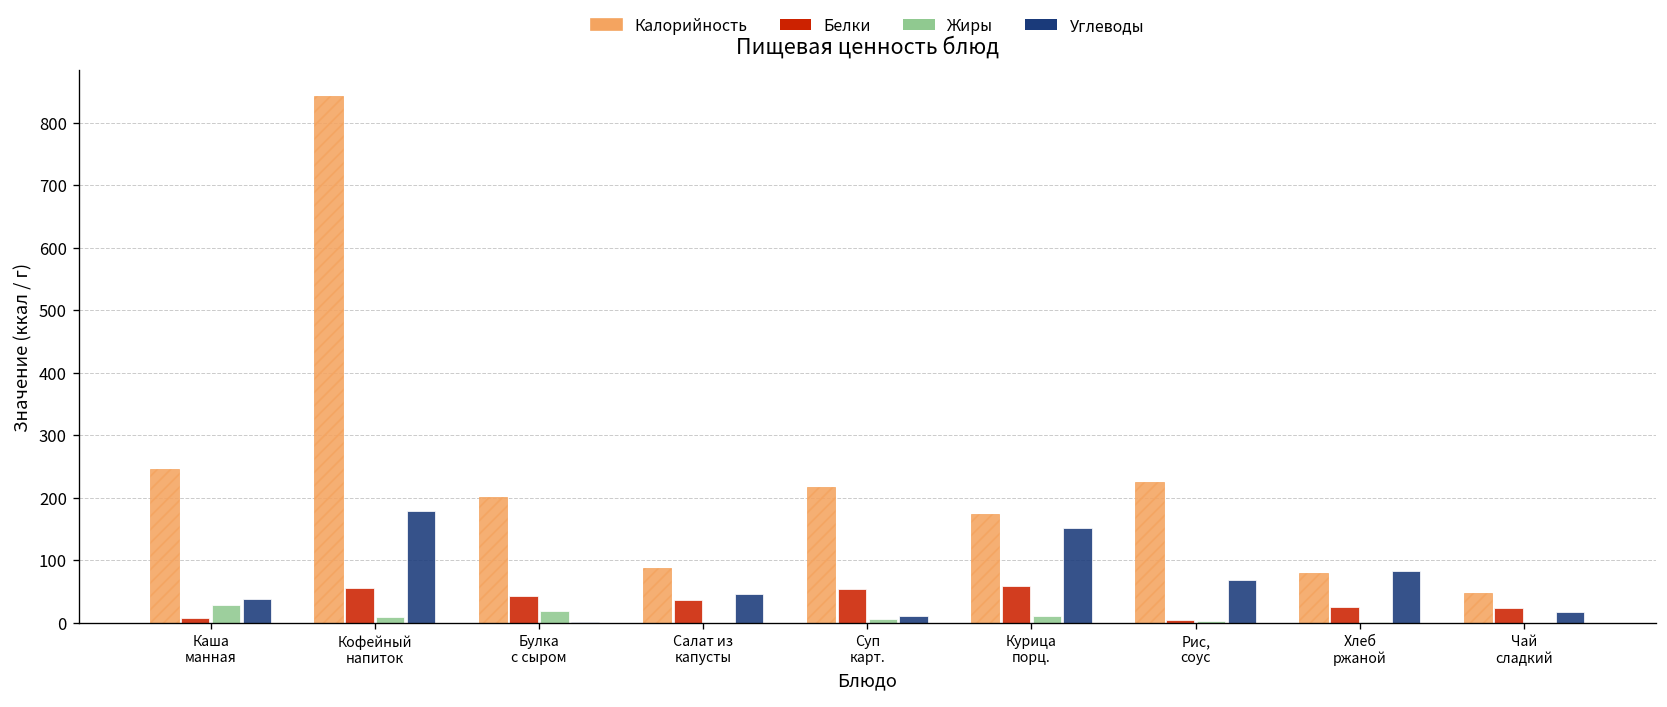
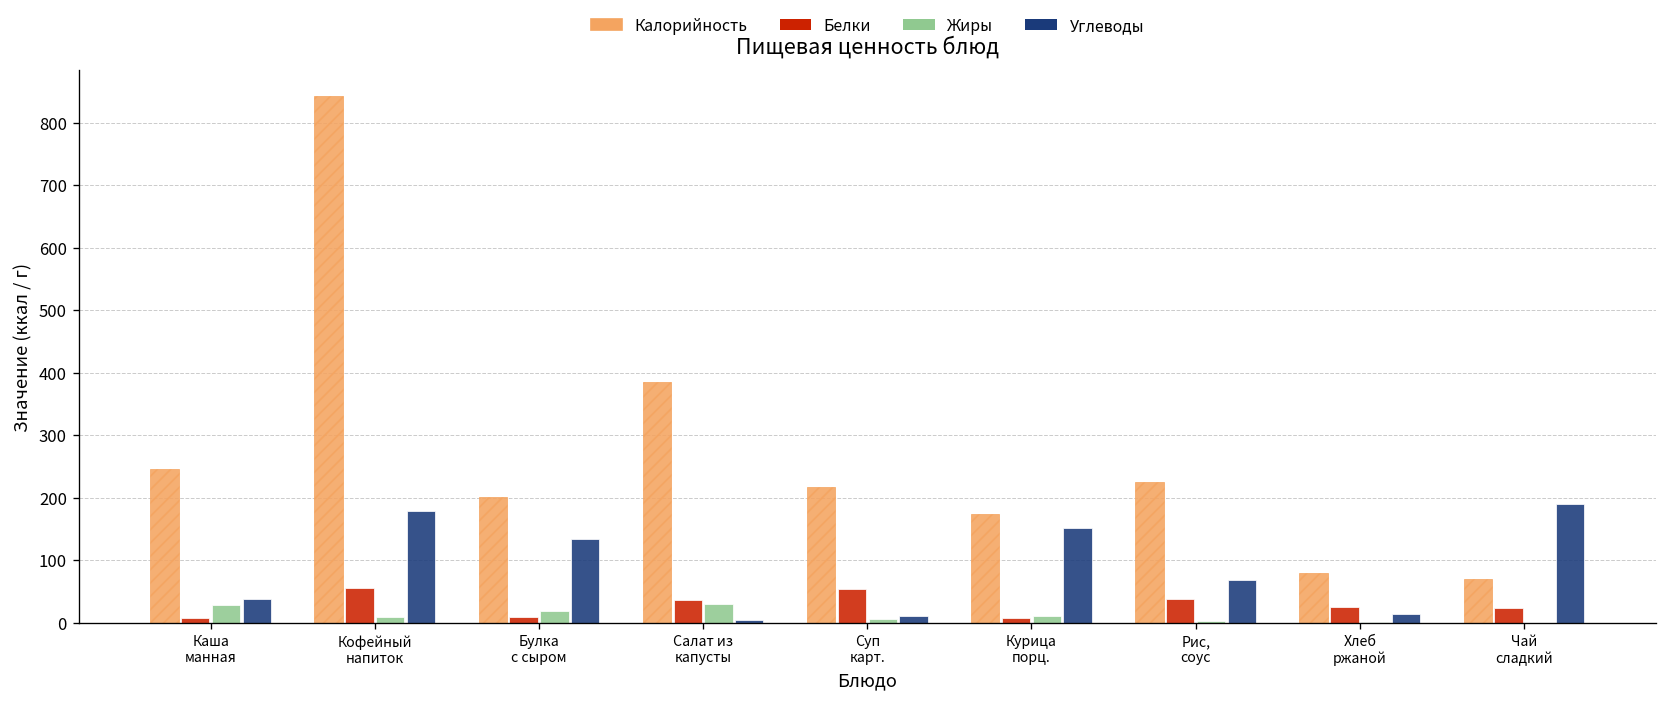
  {
    "Калорийность": {
      "Каша манная": 250,
      "Кофейный напиток": 840,
      "Булка с сыром": 200,
-     "Салат из капусты": 90,
+     "Салат из капусты": 380,
      "Суп карт.": 220,
      "Курица порц.": 170,
      "Рис, соус": 230,
      "Хлеб ржаной": 80,
-     "Чай сладкий": 50
+     "Чай сладкий": 70
    },
    "Белки": {
      "Каша манная": 10,
      "Кофейный напиток": 60,
-     "Булка с сыром": 40,
+     "Булка с сыром": 10,
      "Салат из капусты": 40,
      "Суп карт.": 50,
-     "Курица порц.": 60,
-     "Рис, соус": 0,
+     "Курица порц.": 10,
+     "Рис, соус": 40,
      "Хлеб ржаной": 30,
      "Чай сладкий": 20
    },
    "Жиры": {
      "Каша манная": 30,
      "Кофейный напиток": 10,
      "Булка с сыром": 20,
-     "Салат из капусты": 0,
+     "Салат из капусты": 30,
      "Суп карт.": 10,
      "Курица порц.": 10,
      "Чай сладкий": 0
    },
    "Углеводы": {
      "Каша манная": 40,
      "Кофейный напиток": 180,
-     "Булка с сыром": 0,
-     "Салат из капусты": 50,
+     "Булка с сыром": 130,
+     "Салат из капусты": 0,
      "Суп карт.": 10,
      "Курица порц.": 150,
      "Рис, соус": 70,
-     "Хлеб ржаной": 80,
-     "Чай сладкий": 20
+     "Хлеб ржаной": 10,
+     "Чай сладкий": 190
    }
  }
